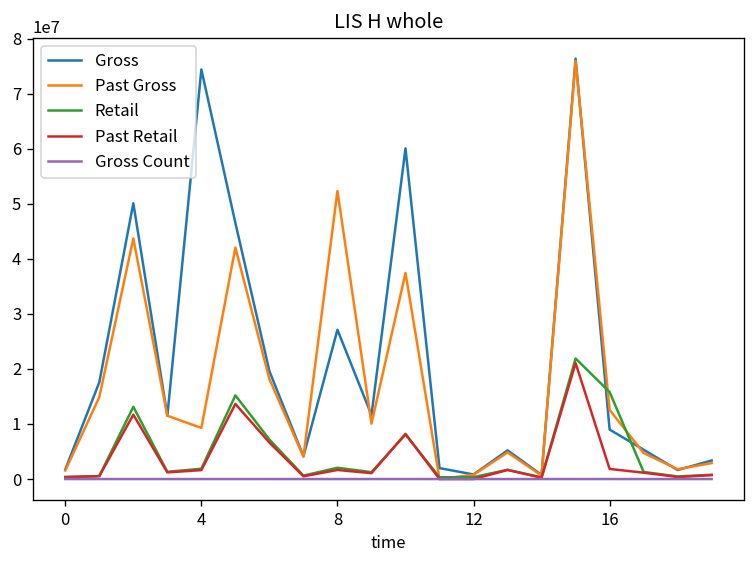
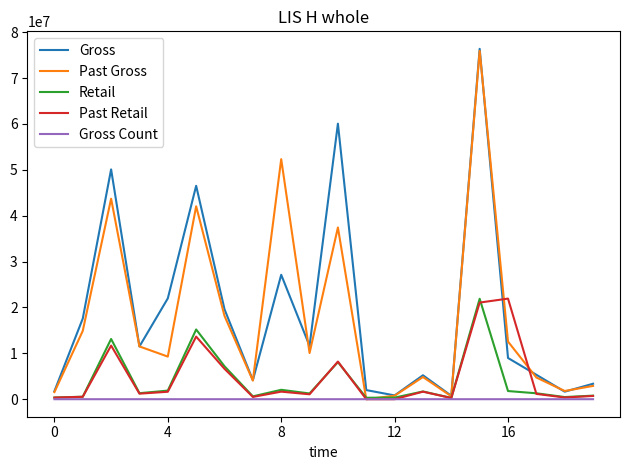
  {
    "Gross": {
-     "4": 74000000,
+     "4": 22000000,
      "8": 27000000,
      "16": 9000000
    },
    "Past Gross": {
      "4": 9000000,
      "8": 52000000,
      "16": 13000000
    },
    "Retail": {
-     "16": 16000000
+     "16": 2000000
    },
    "Past Retail": {
-     "16": 2000000
+     "16": 22000000
    },
    "Gross Count": {
      "4": 0,
      "8": 0,
      "16": 0
    }
  }
